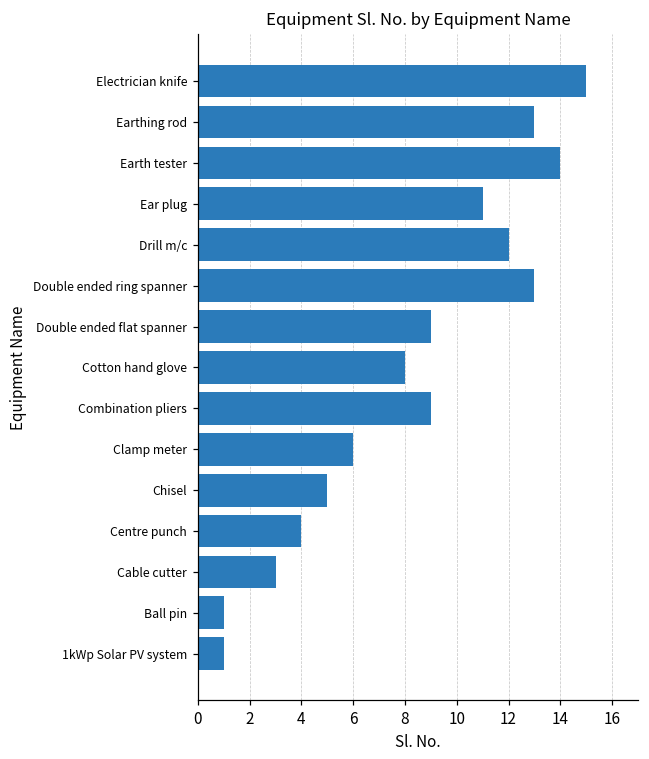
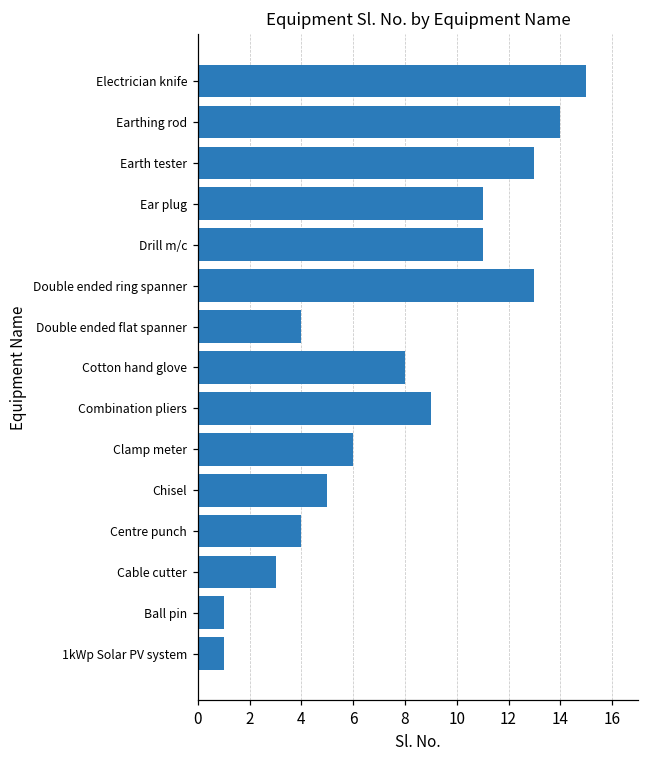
  {
    "Electrician knife": 15,
-   "Earthing rod": 13,
-   "Earth tester": 14,
+   "Earthing rod": 14,
+   "Earth tester": 13,
    "Ear plug": 11,
-   "Drill m/c": 12,
+   "Drill m/c": 11,
    "Double ended ring spanner": 13,
-   "Double ended flat spanner": 9,
+   "Double ended flat spanner": 4,
    "Cotton hand glove": 8,
    "Combination pliers": 9,
    "Clamp meter": 6,
    "Chisel": 5,
    "Centre punch": 4,
    "Cable cutter": 3,
    "Ball pin": 1,
    "1kWp Solar PV system": 1
  }
